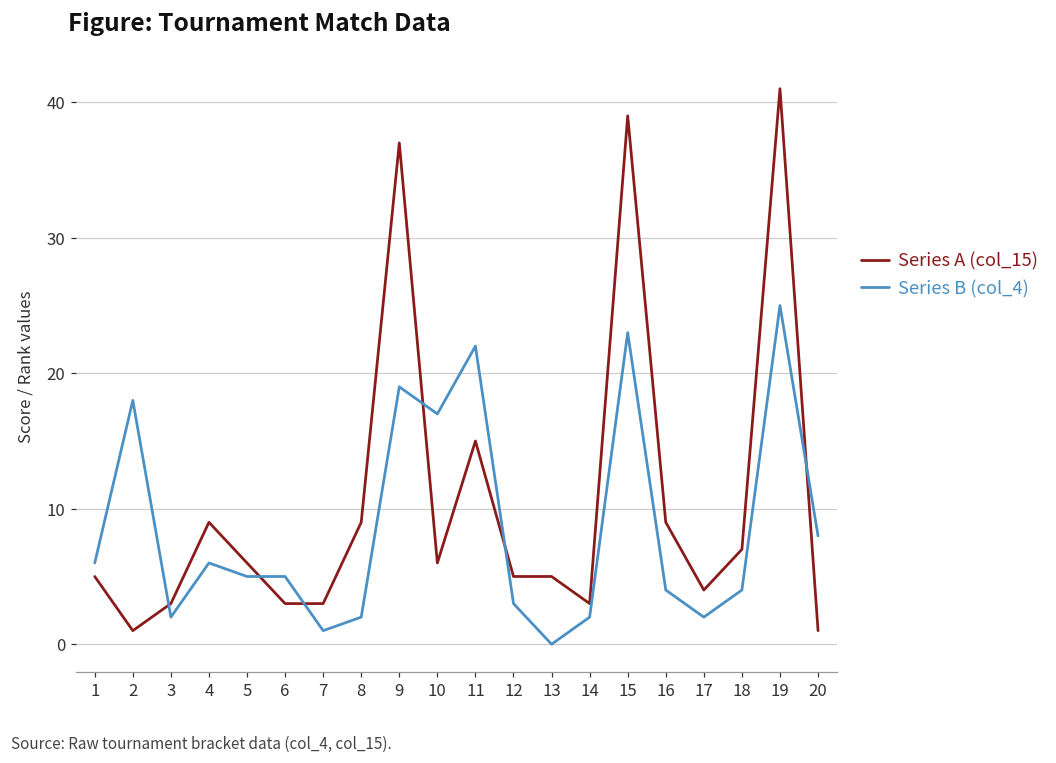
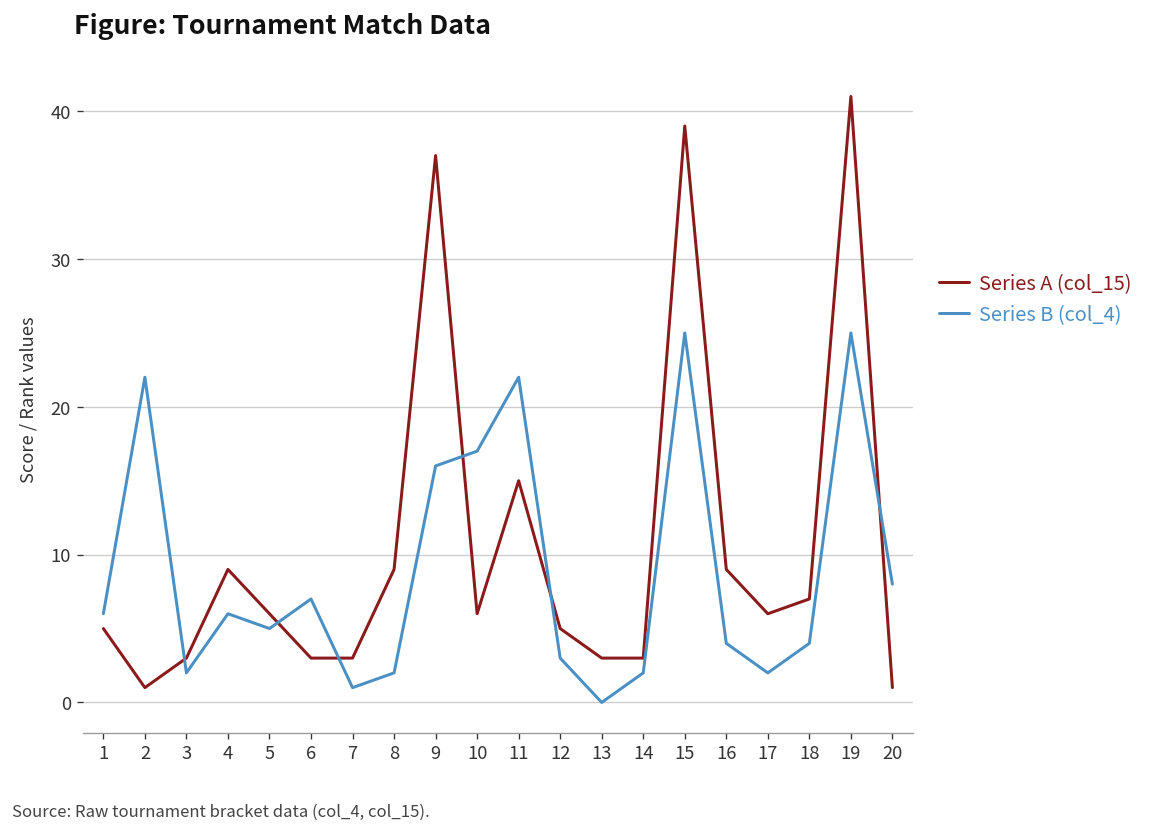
  {
    "Series A (col_15)": {
      "1": 5,
      "2": 1,
      "3": 3,
      "4": 9,
      "5": 6,
      "6": 3,
      "7": 3,
      "8": 9,
      "9": 37,
      "10": 6,
      "11": 15,
      "12": 5,
-     "13": 5,
+     "13": 3,
      "14": 3,
      "15": 39,
      "16": 9,
-     "17": 4,
+     "17": 6,
      "18": 7,
      "19": 41,
      "20": 1
    },
    "Series B (col_4)": {
      "1": 6,
-     "2": 18,
+     "2": 22,
      "3": 2,
      "4": 6,
      "5": 5,
-     "6": 5,
+     "6": 7,
      "7": 1,
      "8": 2,
-     "9": 19,
+     "9": 16,
      "10": 17,
      "11": 22,
      "12": 3,
      "13": 0,
      "14": 2,
-     "15": 23,
+     "15": 25,
      "16": 4,
      "17": 2,
      "18": 4,
      "19": 25,
      "20": 8
    }
  }
